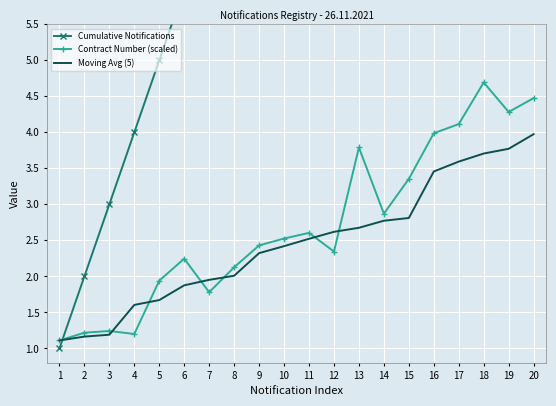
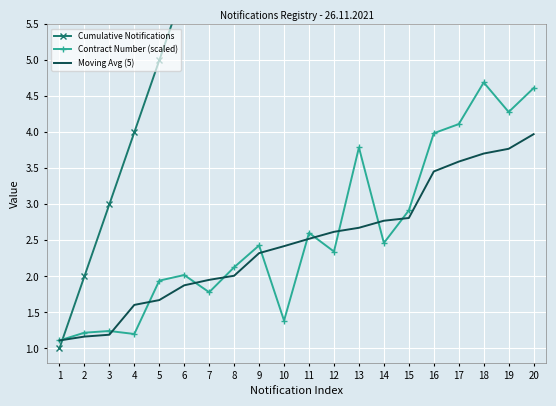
  {
    "Contract Number (scaled)": {
      "2": 1.2,
      "3": 1.2,
      "4": 1.2,
      "5": 1.9,
-     "6": 2.2,
+     "6": 2.0,
      "7": 1.8,
      "8": 2.1,
      "9": 2.4,
-     "10": 2.5,
+     "10": 1.4,
      "11": 2.6,
      "12": 2.3,
      "13": 3.8,
-     "14": 2.9,
-     "15": 3.4,
+     "14": 2.5,
+     "15": 2.9,
      "16": 4.0,
      "17": 4.1,
      "18": 4.7,
      "19": 4.3,
-     "20": 4.5
+     "20": 4.6
    }
  }
